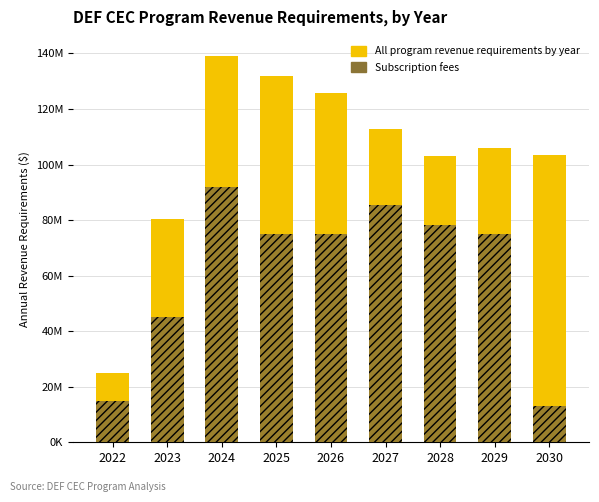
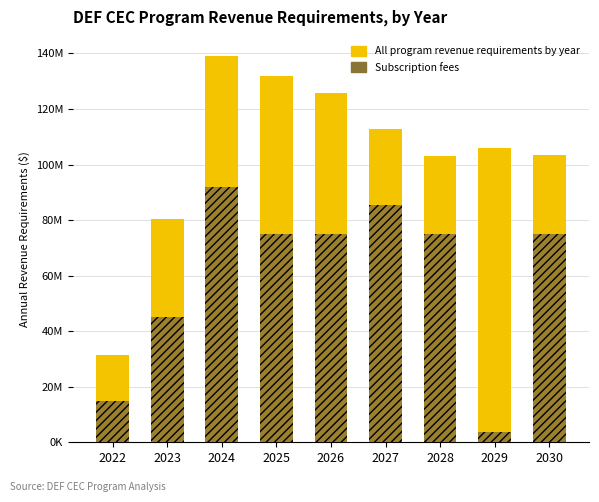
  {
    "All program revenue requirements by year": {
-     "2022": 25000000,
+     "2022": 31000000,
      "2023": 80000000,
      "2024": 139000000,
      "2025": 132000000,
      "2026": 126000000,
      "2027": 113000000,
      "2028": 103000000,
      "2029": 106000000,
      "2030": 103000000
    },
    "Subscription fees": {
-     "2028": 78000000,
-     "2029": 75000000,
-     "2030": 13000000
+     "2028": 75000000,
+     "2029": 4000000,
+     "2030": 75000000
    }
  }
